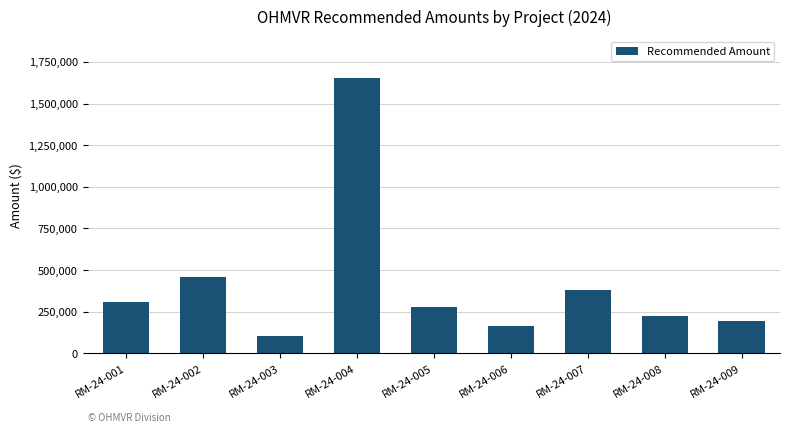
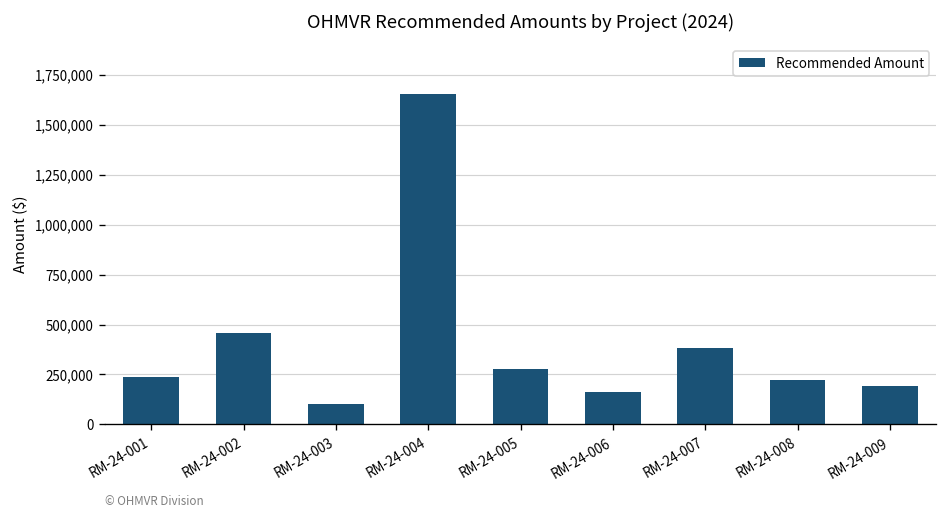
  {
-   "RM-24-001": "310,000",
+   "RM-24-001": "240,000",
    "RM-24-002": "460,000",
    "RM-24-003": "100,000",
    "RM-24-004": "1,650,000",
    "RM-24-005": "280,000",
    "RM-24-006": "160,000",
    "RM-24-007": "380,000",
    "RM-24-008": "220,000",
    "RM-24-009": "190,000"
  }
